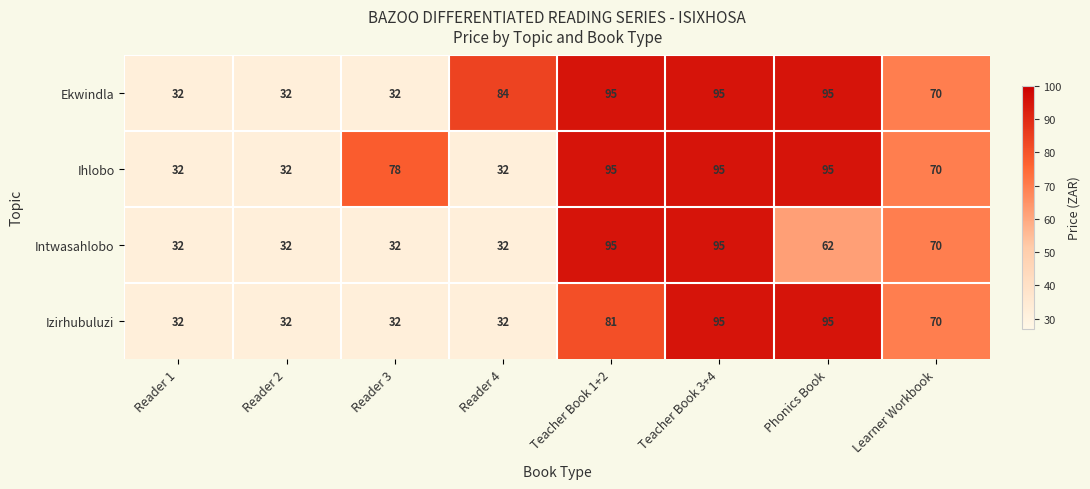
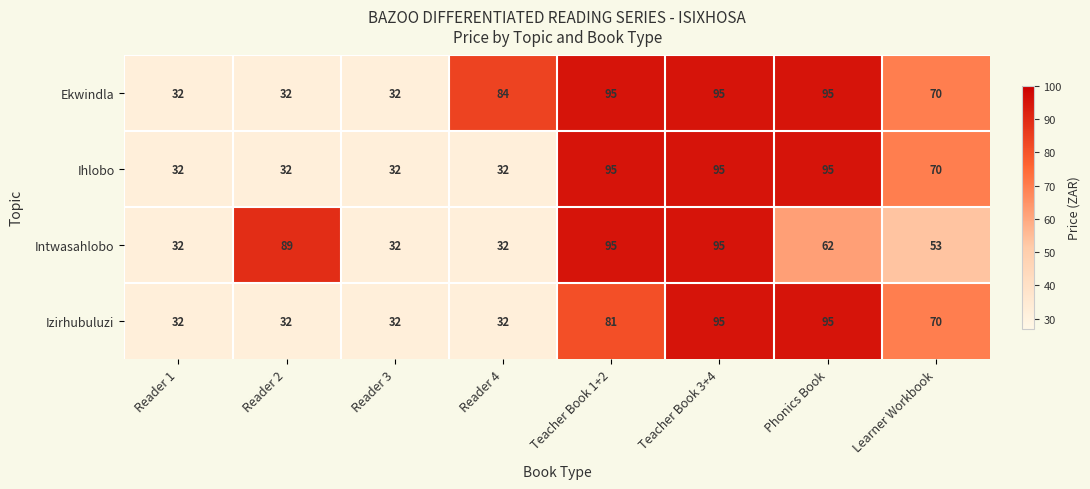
  {
    "Ekwindla": {
      "Reader 1": 32,
      "Reader 2": 32,
      "Reader 3": 32,
      "Reader 4": 84,
      "Teacher Book 1+2": 95,
      "Teacher Book 3+4": 95,
      "Phonics Book": 95,
      "Learner Workbook": 70
    },
    "Ihlobo": {
      "Reader 1": 32,
      "Reader 2": 32,
-     "Reader 3": 78,
+     "Reader 3": 32,
      "Reader 4": 32,
      "Teacher Book 1+2": 95,
      "Teacher Book 3+4": 95,
      "Phonics Book": 95,
      "Learner Workbook": 70
    },
    "Intwasahlobo": {
      "Reader 1": 32,
-     "Reader 2": 32,
+     "Reader 2": 89,
      "Reader 3": 32,
      "Reader 4": 32,
      "Teacher Book 1+2": 95,
      "Teacher Book 3+4": 95,
      "Phonics Book": 62,
-     "Learner Workbook": 70
+     "Learner Workbook": 53
    },
    "Izirhubuluzi": {
      "Reader 1": 32,
      "Reader 2": 32,
      "Reader 3": 32,
      "Reader 4": 32,
      "Teacher Book 1+2": 81,
      "Teacher Book 3+4": 95,
      "Phonics Book": 95,
      "Learner Workbook": 70
    }
  }
